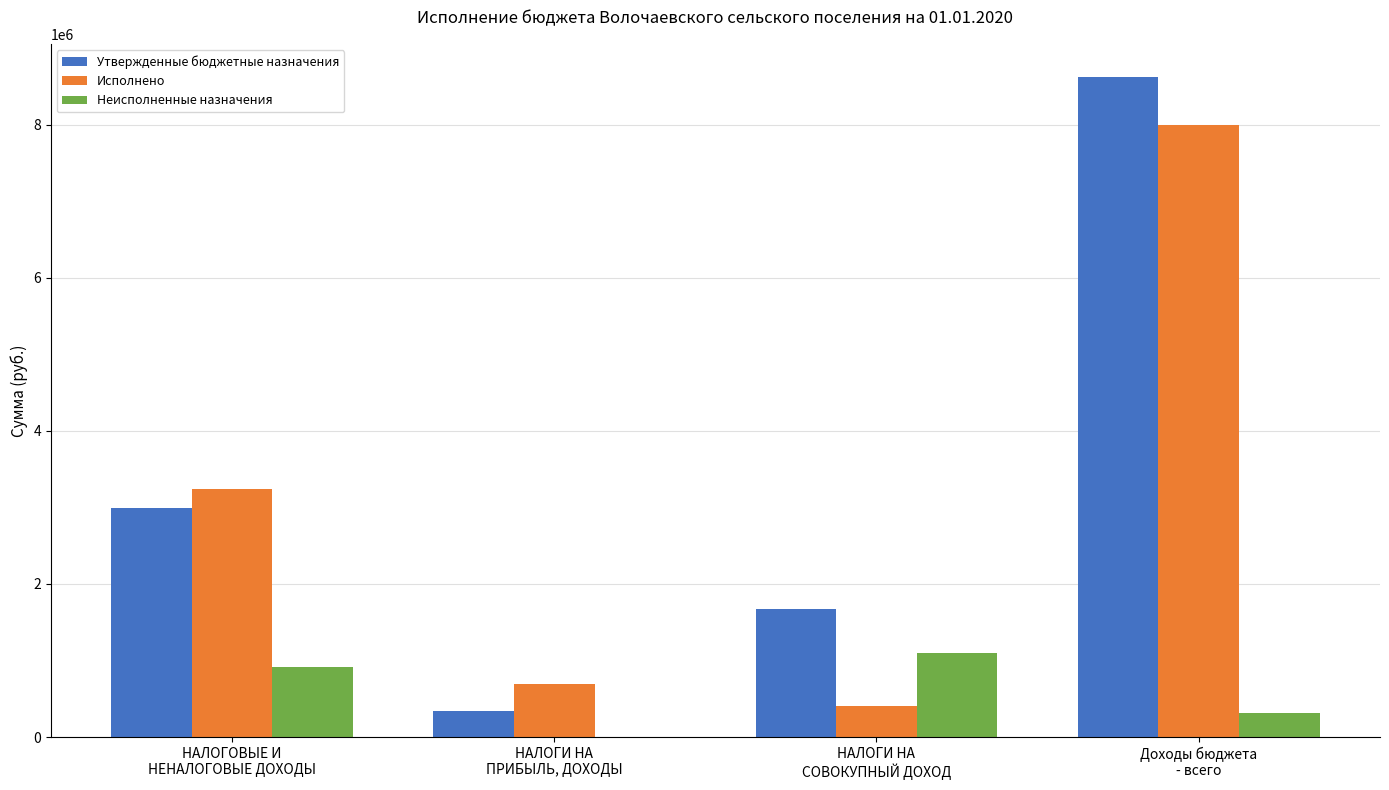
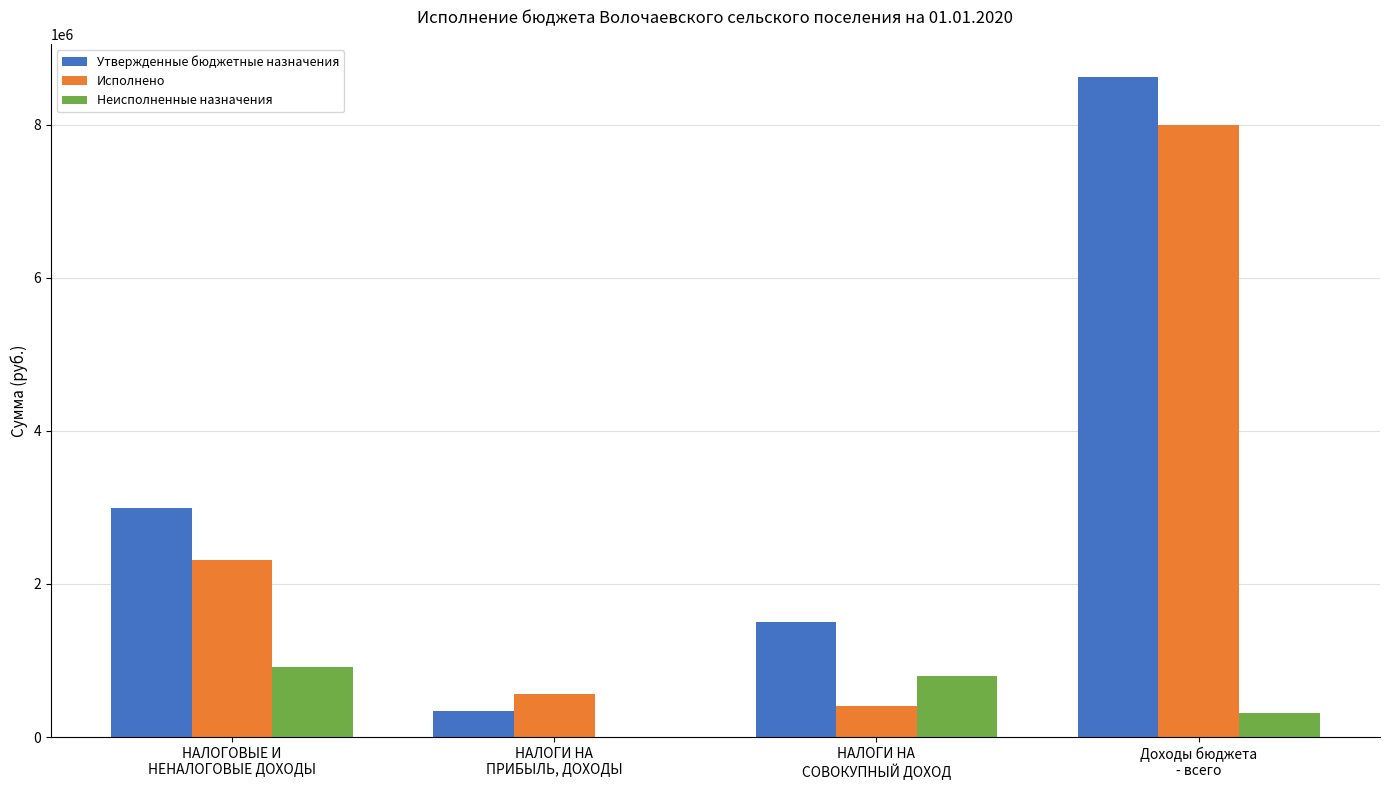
  {
    "Утвержденные бюджетные назначения": {
      "НАЛОГОВЫЕ И НЕНАЛОГОВЫЕ ДОХОДЫ": 3000000,
      "НАЛОГИ НА ПРИБЫЛЬ, ДОХОДЫ": 300000,
-     "НАЛОГИ НА СОВОКУПНЫЙ ДОХОД": 1700000,
+     "НАЛОГИ НА СОВОКУПНЫЙ ДОХОД": 1500000,
      "Доходы бюджета - всего": 8600000
    },
    "Исполнено": {
-     "НАЛОГОВЫЕ И НЕНАЛОГОВЫЕ ДОХОДЫ": 3200000,
-     "НАЛОГИ НА ПРИБЫЛЬ, ДОХОДЫ": 700000,
+     "НАЛОГОВЫЕ И НЕНАЛОГОВЫЕ ДОХОДЫ": 2300000,
+     "НАЛОГИ НА ПРИБЫЛЬ, ДОХОДЫ": 600000,
      "НАЛОГИ НА СОВОКУПНЫЙ ДОХОД": 400000,
      "Доходы бюджета - всего": 8000000
    },
    "Неисполненные назначения": {
      "НАЛОГОВЫЕ И НЕНАЛОГОВЫЕ ДОХОДЫ": 900000,
      "НАЛОГИ НА ПРИБЫЛЬ, ДОХОДЫ": 0,
-     "НАЛОГИ НА СОВОКУПНЫЙ ДОХОД": 1100000,
+     "НАЛОГИ НА СОВОКУПНЫЙ ДОХОД": 800000,
      "Доходы бюджета - всего": 300000
    }
  }
